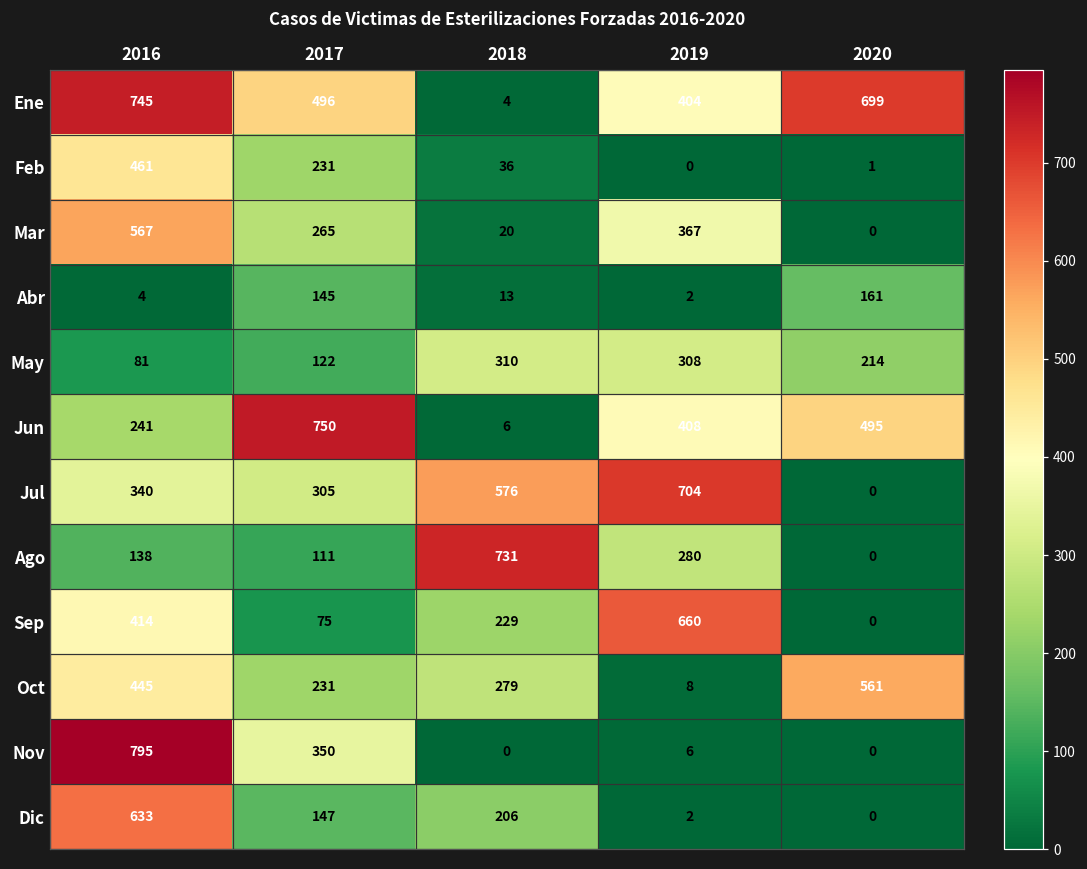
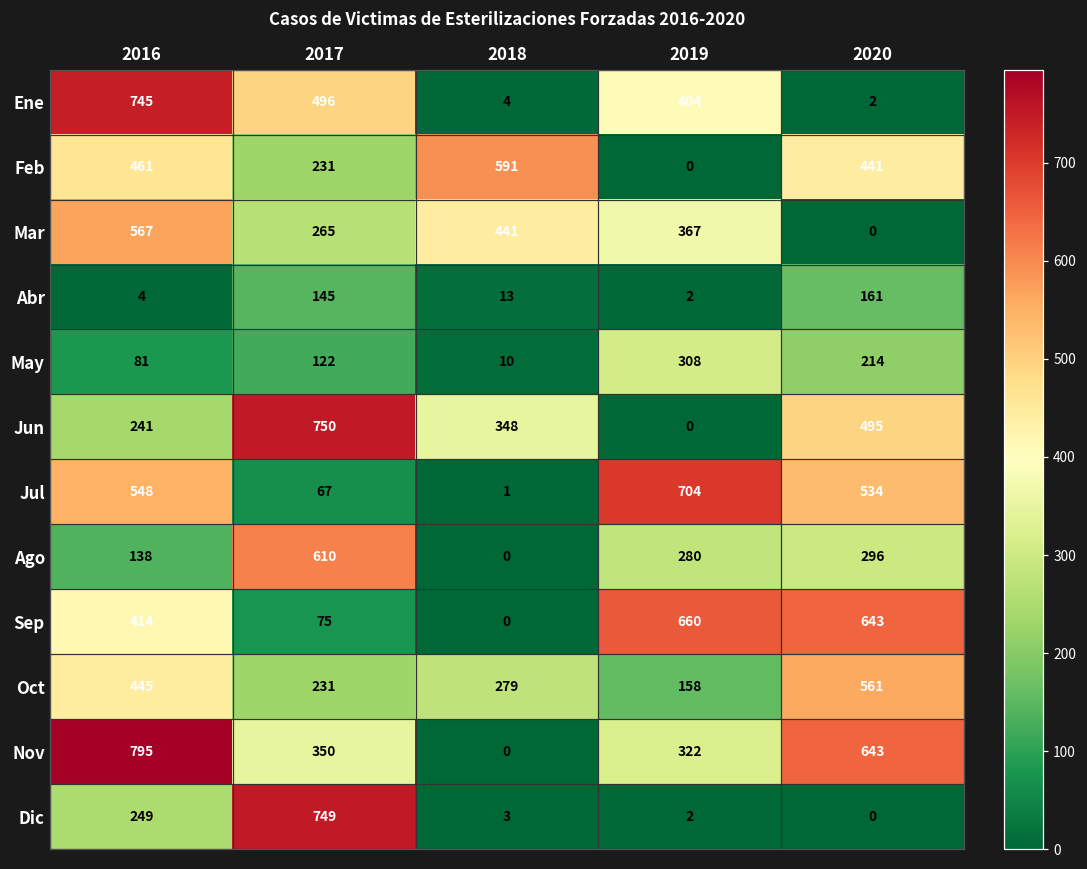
  {
    "Ene": {
      "2016": 745,
      "2017": 496,
      "2018": 4,
      "2019": 404,
-     "2020": 699
+     "2020": 2
    },
    "Feb": {
      "2016": 461,
      "2017": 231,
-     "2018": 36,
+     "2018": 591,
      "2019": 0,
-     "2020": 1
+     "2020": 441
    },
    "Mar": {
      "2016": 567,
      "2017": 265,
-     "2018": 20,
+     "2018": 441,
      "2019": 367,
      "2020": 0
    },
    "Abr": {
      "2016": 4,
      "2017": 145,
      "2018": 13,
      "2019": 2,
      "2020": 161
    },
    "May": {
      "2016": 81,
      "2017": 122,
-     "2018": 310,
+     "2018": 10,
      "2019": 308,
      "2020": 214
    },
    "Jun": {
      "2016": 241,
      "2017": 750,
-     "2018": 6,
-     "2019": 408,
+     "2018": 348,
+     "2019": 0,
      "2020": 495
    },
    "Jul": {
-     "2016": 340,
-     "2017": 305,
-     "2018": 576,
+     "2016": 548,
+     "2017": 67,
+     "2018": 1,
      "2019": 704,
-     "2020": 0
+     "2020": 534
    },
    "Ago": {
      "2016": 138,
-     "2017": 111,
-     "2018": 731,
+     "2017": 610,
+     "2018": 0,
      "2019": 280,
-     "2020": 0
+     "2020": 296
    },
    "Sep": {
      "2016": 414,
      "2017": 75,
-     "2018": 229,
+     "2018": 0,
      "2019": 660,
-     "2020": 0
+     "2020": 643
    },
    "Oct": {
      "2016": 445,
      "2017": 231,
      "2018": 279,
-     "2019": 8,
+     "2019": 158,
      "2020": 561
    },
    "Nov": {
      "2016": 795,
      "2017": 350,
      "2018": 0,
-     "2019": 6,
-     "2020": 0
+     "2019": 322,
+     "2020": 643
    },
    "Dic": {
-     "2016": 633,
-     "2017": 147,
-     "2018": 206,
+     "2016": 249,
+     "2017": 749,
+     "2018": 3,
      "2019": 2,
      "2020": 0
    }
  }
